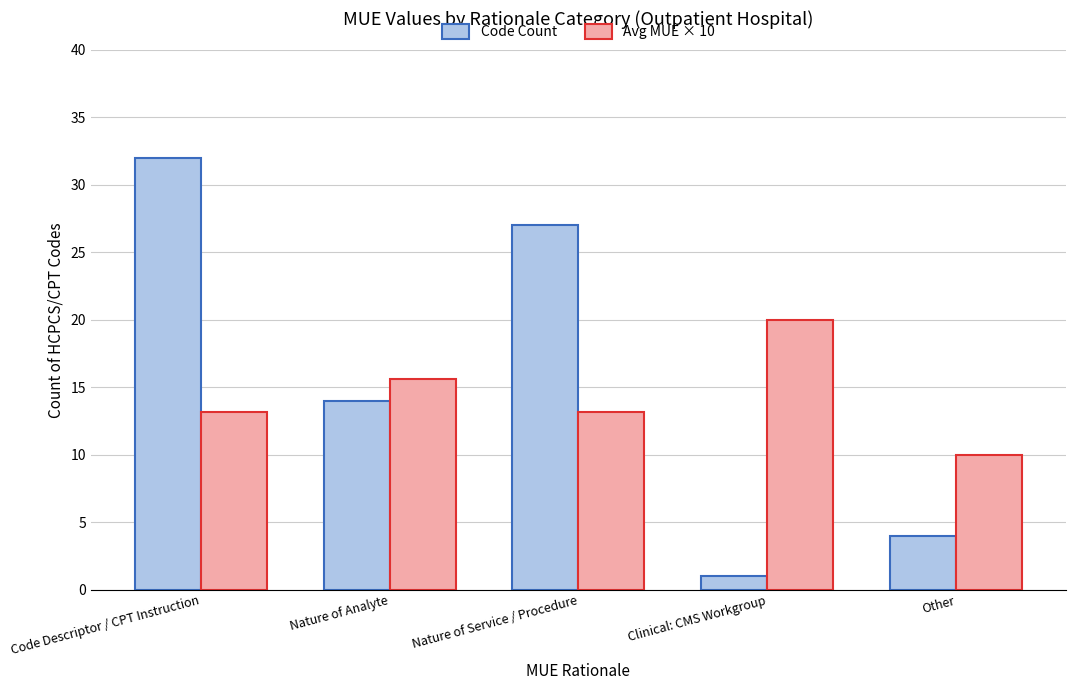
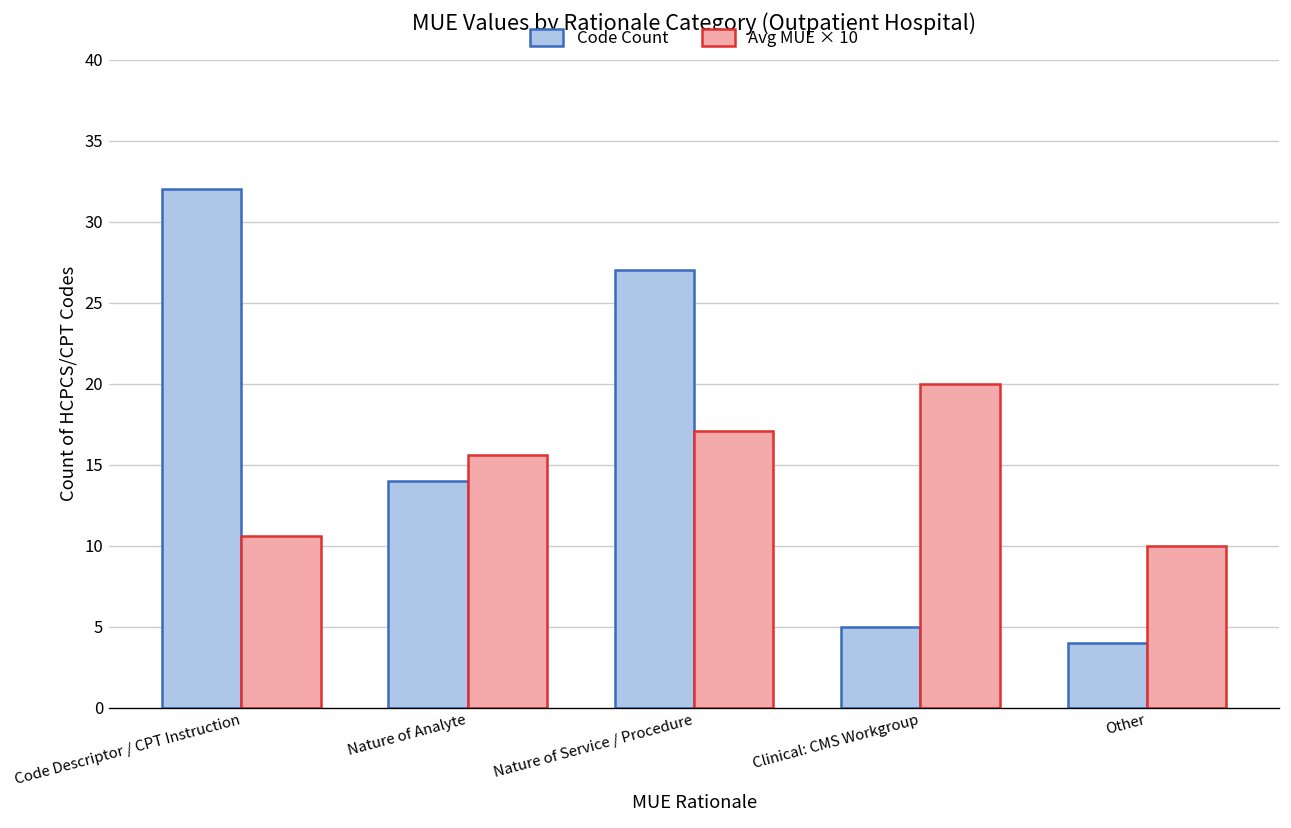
  {
    "Code Count": {
      "Code Descriptor / CPT Instruction": 32,
      "Nature of Analyte": 14,
      "Nature of Service / Procedure": 27,
-     "Clinical: CMS Workgroup": 1,
+     "Clinical: CMS Workgroup": 5,
      "Other": 4
    },
    "Avg MUE × 10": {
-     "Code Descriptor / CPT Instruction": 13.2,
+     "Code Descriptor / CPT Instruction": 10.6,
      "Nature of Analyte": 15.6,
-     "Nature of Service / Procedure": 13.2,
+     "Nature of Service / Procedure": 17.1,
      "Clinical: CMS Workgroup": 20.0,
      "Other": 10.0
    }
  }
